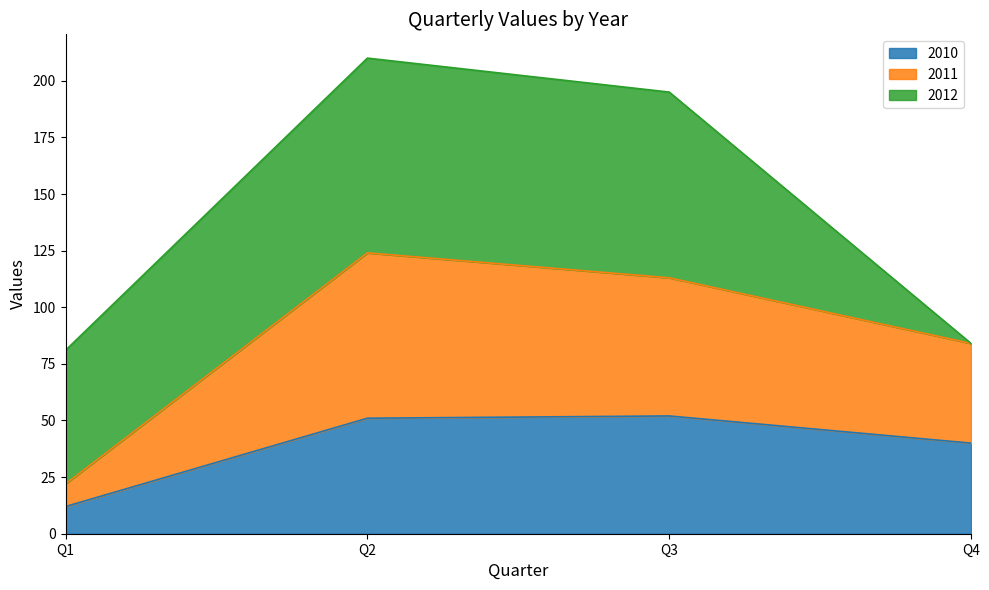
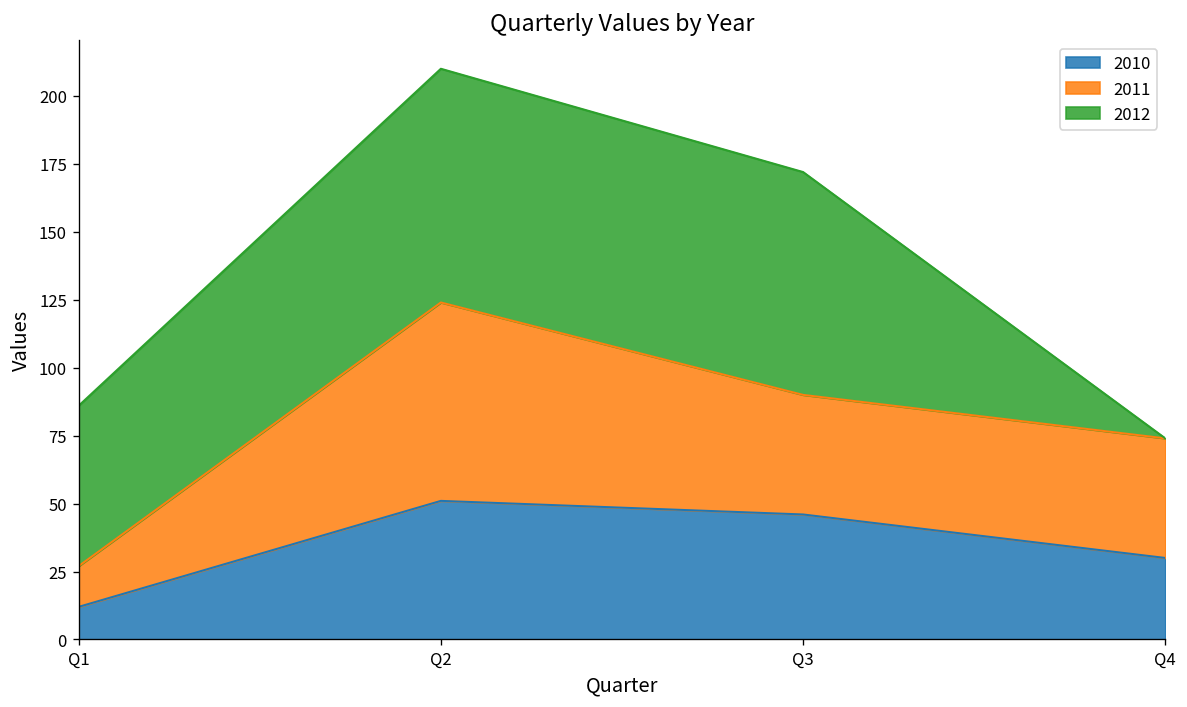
  {
    "2010": {
      "Q1": 12,
      "Q2": 51,
-     "Q3": 52,
-     "Q4": 40
+     "Q3": 46,
+     "Q4": 30
    },
    "2011": {
-     "Q1": 10,
+     "Q1": 15,
      "Q2": 73,
-     "Q3": 61
+     "Q3": 44
    },
    "2012": {
      "Q1": 59,
      "Q2": 86,
      "Q3": 82
    }
  }
